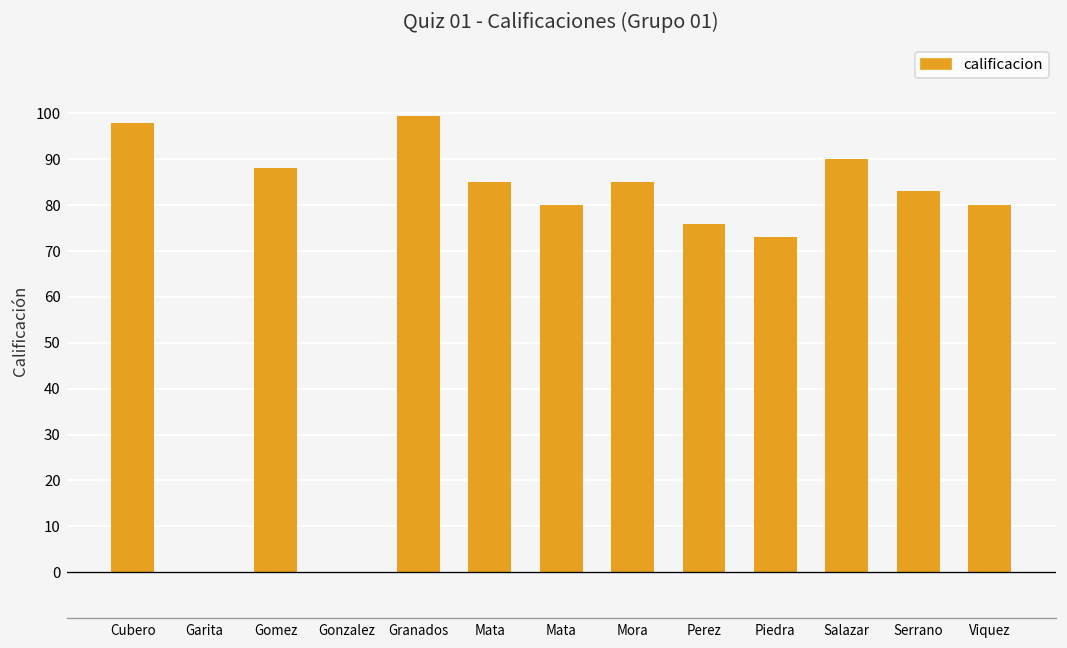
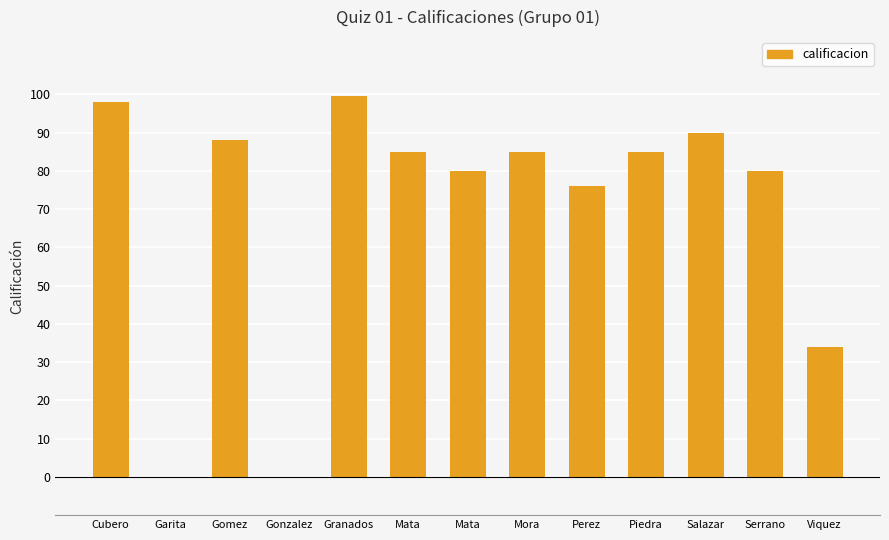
  {
    "Cubero": 98,
    "Garita": 0,
    "Gomez": 88,
    "Gonzalez": 0,
    "Granados": 100,
    "Mora": 85,
    "Perez": 76,
-   "Piedra": 73,
+   "Piedra": 85,
    "Salazar": 90,
-   "Serrano": 83,
-   "Viquez": 80
+   "Serrano": 80,
+   "Viquez": 34
  }
